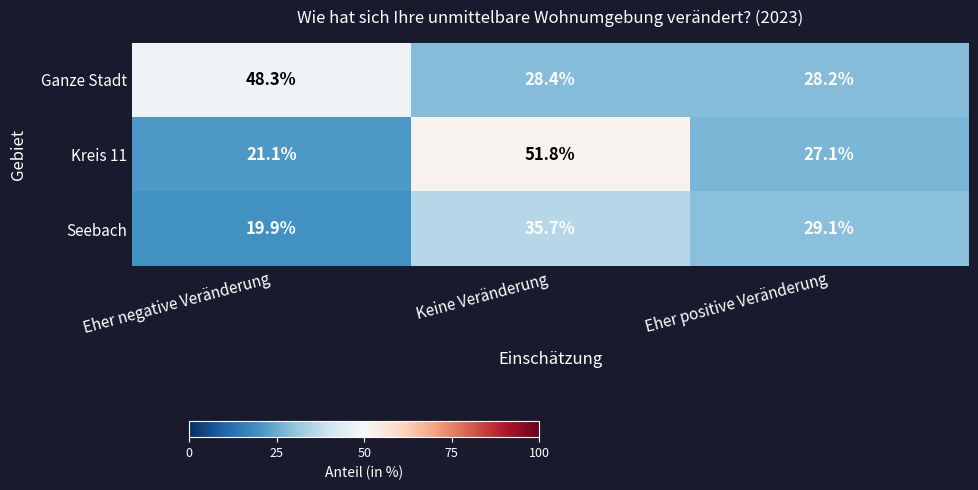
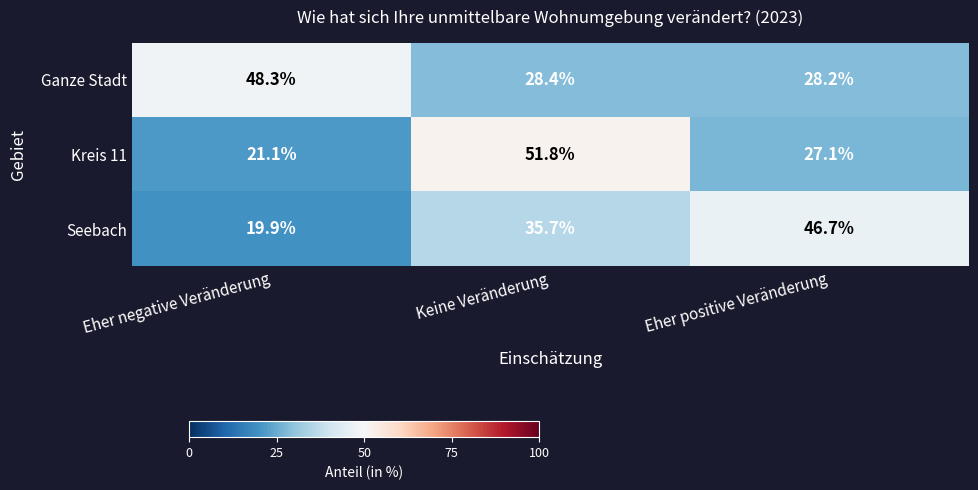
  {
    "Ganze Stadt": {
      "Eher negative Veränderung": "48.3%",
      "Keine Veränderung": "28.4%",
      "Eher positive Veränderung": "28.2%"
    },
    "Kreis 11": {
      "Eher negative Veränderung": "21.1%",
      "Keine Veränderung": "51.8%",
      "Eher positive Veränderung": "27.1%"
    },
    "Seebach": {
      "Eher negative Veränderung": "19.9%",
      "Keine Veränderung": "35.7%",
-     "Eher positive Veränderung": "29.1%"
+     "Eher positive Veränderung": "46.7%"
    }
  }
